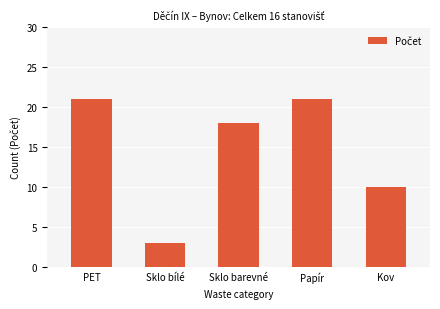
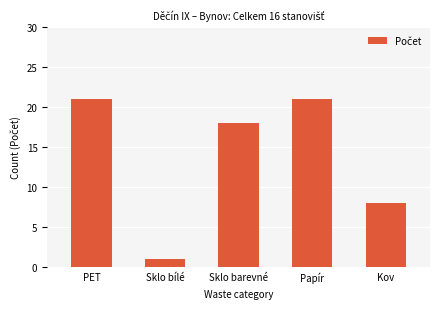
  {
    "PET": 21,
-   "Sklo bílé": 3,
+   "Sklo bílé": 1,
    "Sklo barevné": 18,
    "Papír": 21,
-   "Kov": 10
+   "Kov": 8
  }
